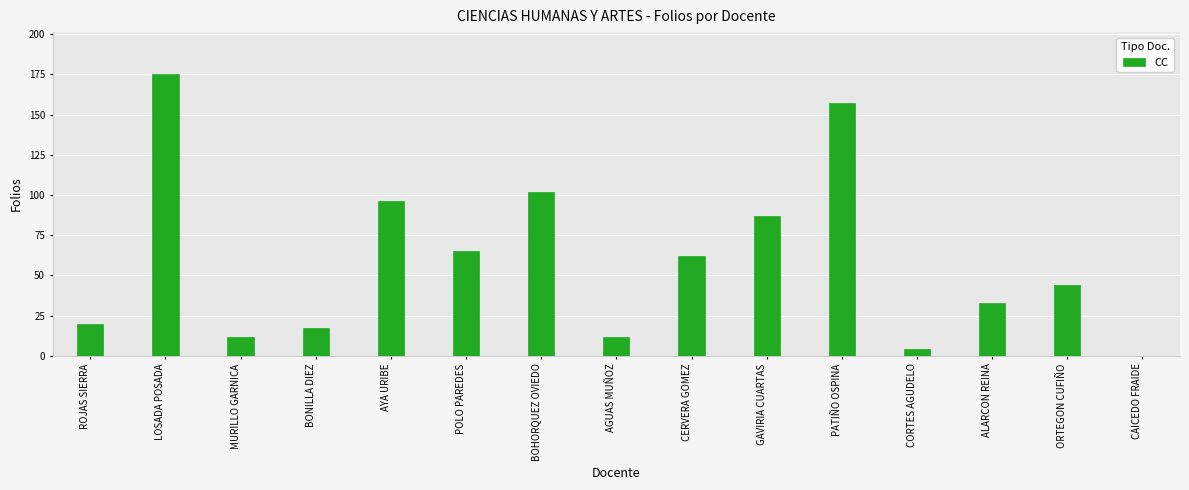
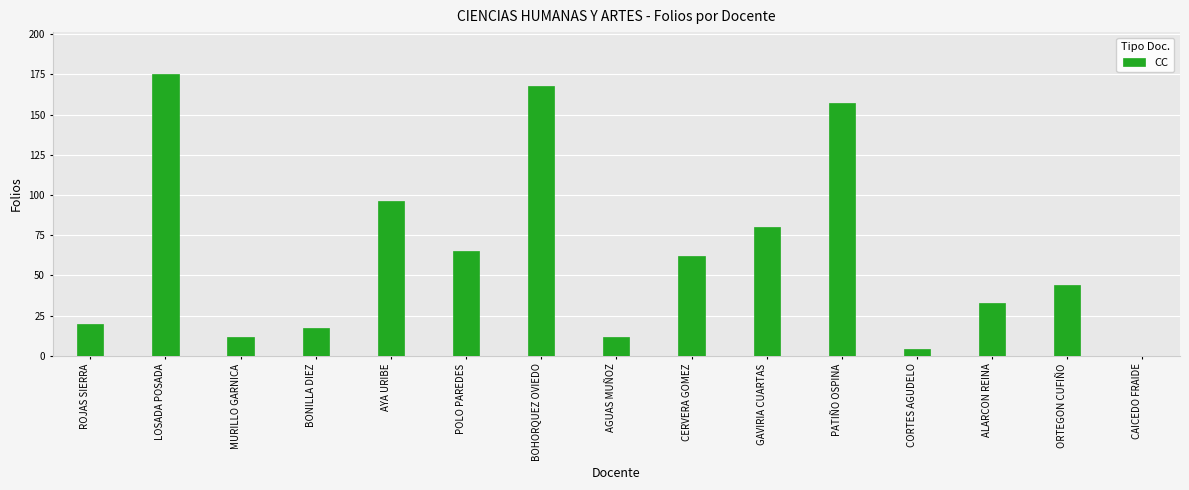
  {
    "ROJAS SIERRA": 20,
    "LOSADA POSADA": 175,
    "MURILLO GARNICA": 12,
    "BONILLA DIEZ": 17,
    "AYA URIBE": 96,
    "POLO PAREDES": 65,
-   "BOHORQUEZ OVIEDO": 102,
+   "BOHORQUEZ OVIEDO": 168,
    "AGUAS MUÑOZ": 12,
    "CERVERA GOMEZ": 62,
-   "GAVIRIA CUARTAS": 87,
+   "GAVIRIA CUARTAS": 80,
    "PATIÑO OSPINA": 157,
    "CORTES AGUDELO": 4,
    "ALARCON REINA": 33,
    "ORTEGON CUFIÑO": 44,
    "CAICEDO FRAIDE": 0
  }
